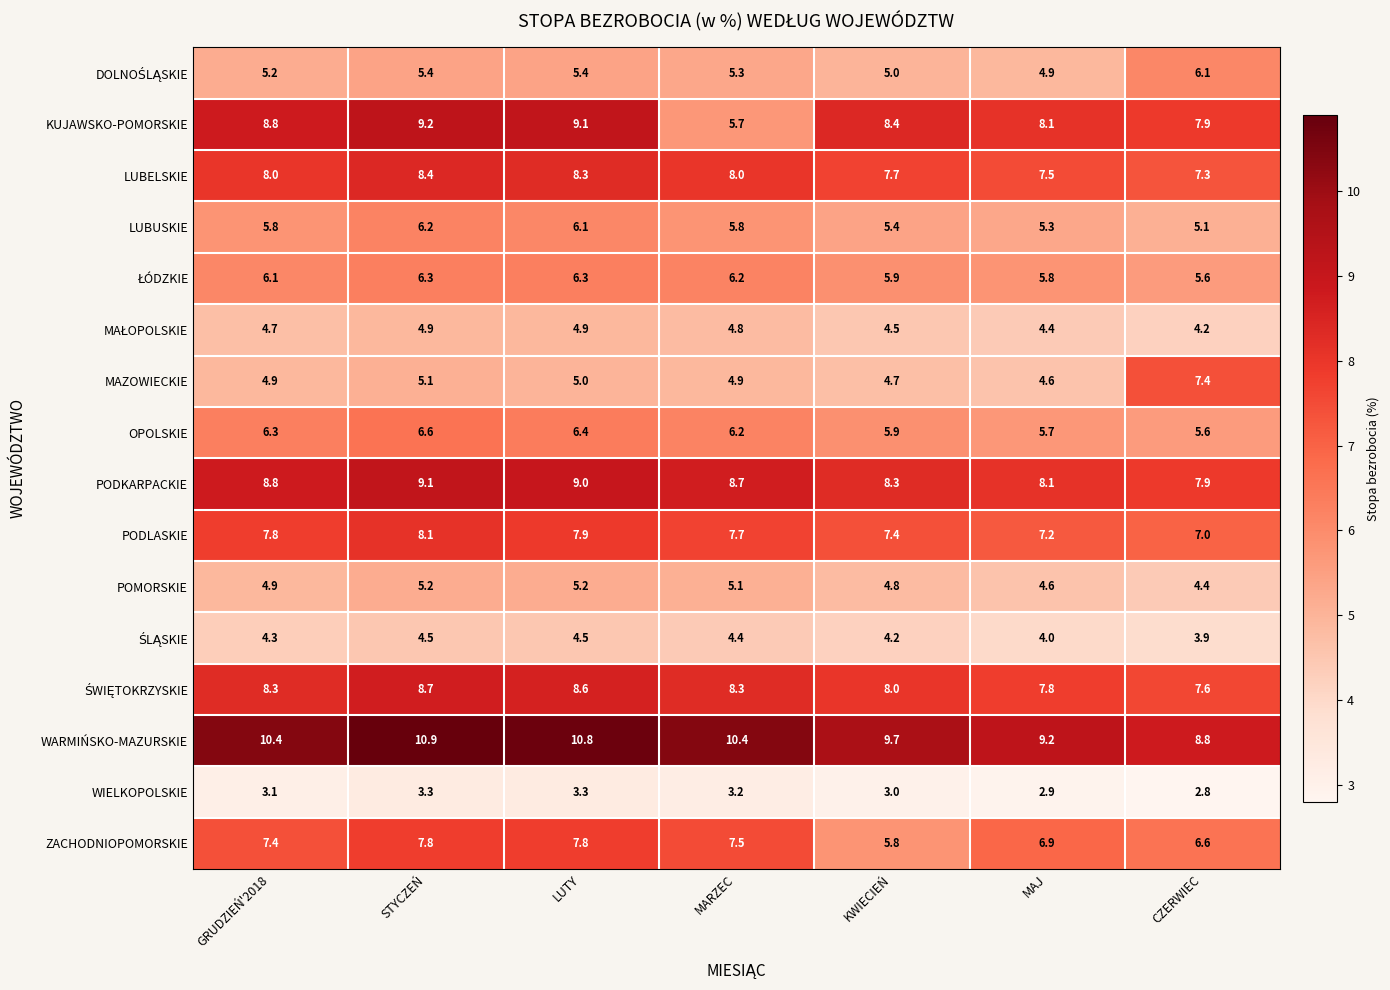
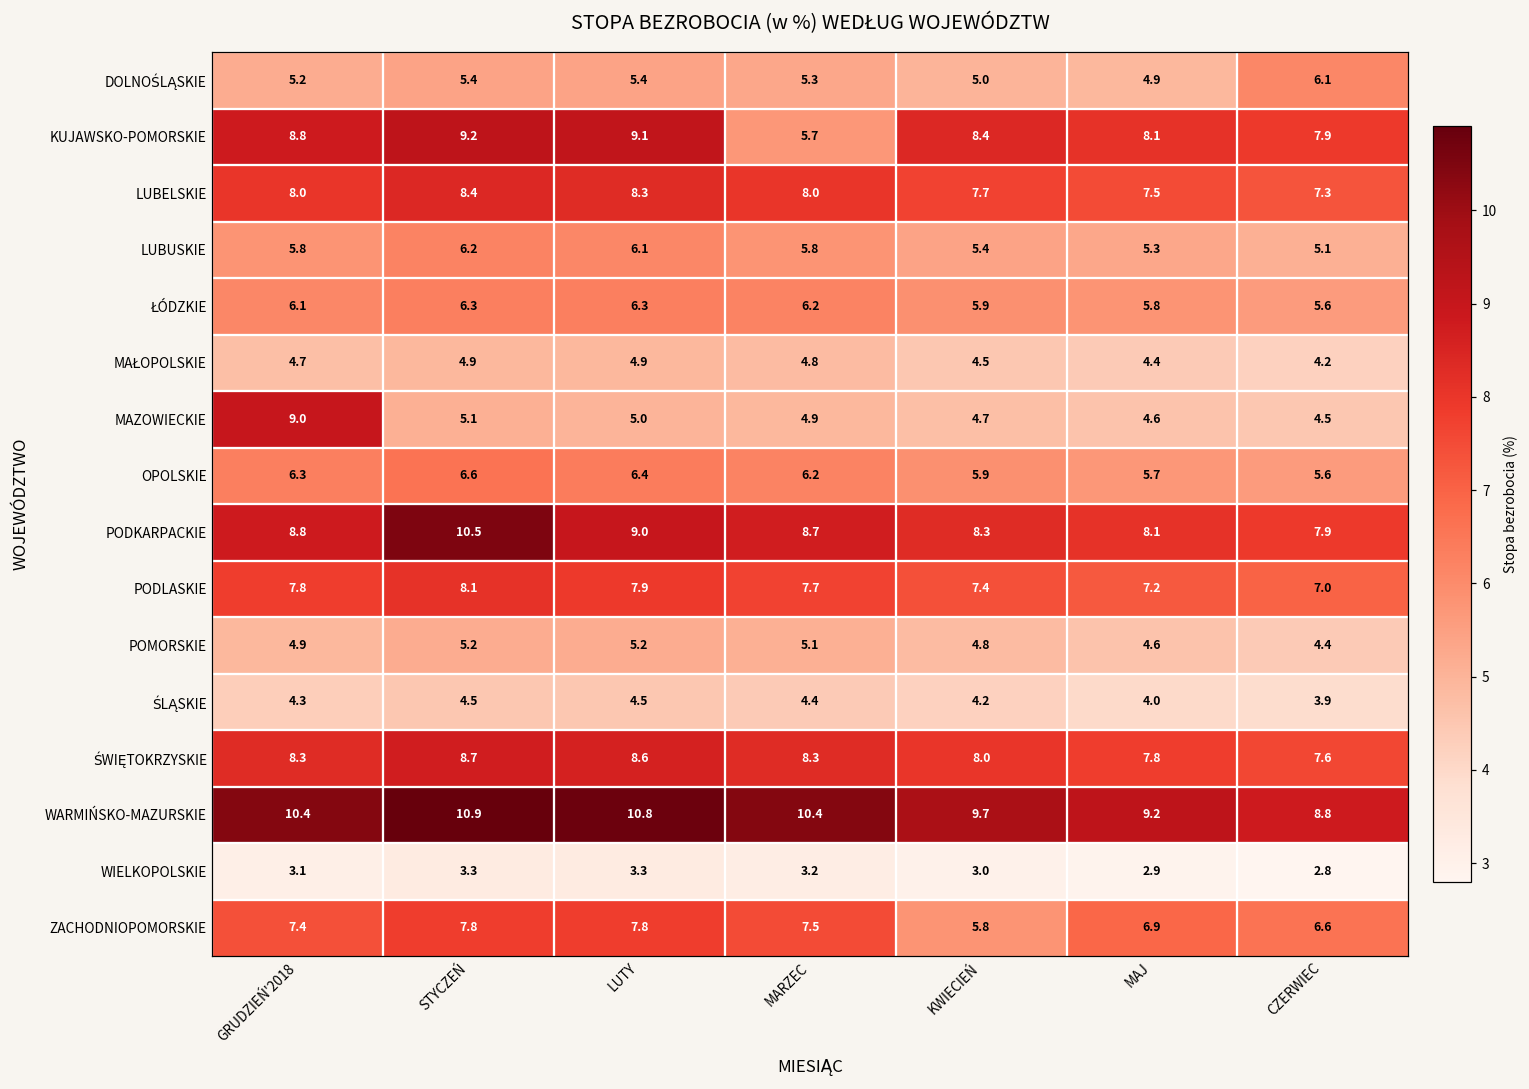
  {
    "DOLNOŚLĄSKIE": {
      "GRUDZIEŃ'2018": 5.2,
      "STYCZEŃ": 5.4,
      "LUTY": 5.4,
      "MARZEC": 5.3,
      "KWIECIEŃ": 5.0,
      "MAJ": 4.9,
      "CZERWIEC": 6.1
    },
    "KUJAWSKO-POMORSKIE": {
      "GRUDZIEŃ'2018": 8.8,
      "STYCZEŃ": 9.2,
      "LUTY": 9.1,
      "MARZEC": 5.7,
      "KWIECIEŃ": 8.4,
      "MAJ": 8.1,
      "CZERWIEC": 7.9
    },
    "LUBELSKIE": {
      "GRUDZIEŃ'2018": 8.0,
      "STYCZEŃ": 8.4,
      "LUTY": 8.3,
      "MARZEC": 8.0,
      "KWIECIEŃ": 7.7,
      "MAJ": 7.5,
      "CZERWIEC": 7.3
    },
    "LUBUSKIE": {
      "GRUDZIEŃ'2018": 5.8,
      "STYCZEŃ": 6.2,
      "LUTY": 6.1,
      "MARZEC": 5.8,
      "KWIECIEŃ": 5.4,
      "MAJ": 5.3,
      "CZERWIEC": 5.1
    },
    "ŁÓDZKIE": {
      "GRUDZIEŃ'2018": 6.1,
      "STYCZEŃ": 6.3,
      "LUTY": 6.3,
      "MARZEC": 6.2,
      "KWIECIEŃ": 5.9,
      "MAJ": 5.8,
      "CZERWIEC": 5.6
    },
    "MAŁOPOLSKIE": {
      "GRUDZIEŃ'2018": 4.7,
      "STYCZEŃ": 4.9,
      "LUTY": 4.9,
      "MARZEC": 4.8,
      "KWIECIEŃ": 4.5,
      "MAJ": 4.4,
      "CZERWIEC": 4.2
    },
    "MAZOWIECKIE": {
-     "GRUDZIEŃ'2018": 4.9,
+     "GRUDZIEŃ'2018": 9.0,
      "STYCZEŃ": 5.1,
      "LUTY": 5.0,
      "MARZEC": 4.9,
      "KWIECIEŃ": 4.7,
      "MAJ": 4.6,
-     "CZERWIEC": 7.4
+     "CZERWIEC": 4.5
    },
    "OPOLSKIE": {
      "GRUDZIEŃ'2018": 6.3,
      "STYCZEŃ": 6.6,
      "LUTY": 6.4,
      "MARZEC": 6.2,
      "KWIECIEŃ": 5.9,
      "MAJ": 5.7,
      "CZERWIEC": 5.6
    },
    "PODKARPACKIE": {
      "GRUDZIEŃ'2018": 8.8,
-     "STYCZEŃ": 9.1,
+     "STYCZEŃ": 10.5,
      "LUTY": 9.0,
      "MARZEC": 8.7,
      "KWIECIEŃ": 8.3,
      "MAJ": 8.1,
      "CZERWIEC": 7.9
    },
    "PODLASKIE": {
      "GRUDZIEŃ'2018": 7.8,
      "STYCZEŃ": 8.1,
      "LUTY": 7.9,
      "MARZEC": 7.7,
      "KWIECIEŃ": 7.4,
      "MAJ": 7.2,
      "CZERWIEC": 7.0
    },
    "POMORSKIE": {
      "GRUDZIEŃ'2018": 4.9,
      "STYCZEŃ": 5.2,
      "LUTY": 5.2,
      "MARZEC": 5.1,
      "KWIECIEŃ": 4.8,
      "MAJ": 4.6,
      "CZERWIEC": 4.4
    },
    "ŚLĄSKIE": {
      "GRUDZIEŃ'2018": 4.3,
      "STYCZEŃ": 4.5,
      "LUTY": 4.5,
      "MARZEC": 4.4,
      "KWIECIEŃ": 4.2,
      "MAJ": 4.0,
      "CZERWIEC": 3.9
    },
    "ŚWIĘTOKRZYSKIE": {
      "GRUDZIEŃ'2018": 8.3,
      "STYCZEŃ": 8.7,
      "LUTY": 8.6,
      "MARZEC": 8.3,
      "KWIECIEŃ": 8.0,
      "MAJ": 7.8,
      "CZERWIEC": 7.6
    },
    "WARMIŃSKO-MAZURSKIE": {
      "GRUDZIEŃ'2018": 10.4,
      "STYCZEŃ": 10.9,
      "LUTY": 10.8,
      "MARZEC": 10.4,
      "KWIECIEŃ": 9.7,
      "MAJ": 9.2,
      "CZERWIEC": 8.8
    },
    "WIELKOPOLSKIE": {
      "GRUDZIEŃ'2018": 3.1,
      "STYCZEŃ": 3.3,
      "LUTY": 3.3,
      "MARZEC": 3.2,
      "KWIECIEŃ": 3.0,
      "MAJ": 2.9,
      "CZERWIEC": 2.8
    },
    "ZACHODNIOPOMORSKIE": {
      "GRUDZIEŃ'2018": 7.4,
      "STYCZEŃ": 7.8,
      "LUTY": 7.8,
      "MARZEC": 7.5,
      "KWIECIEŃ": 5.8,
      "MAJ": 6.9,
      "CZERWIEC": 6.6
    }
  }
